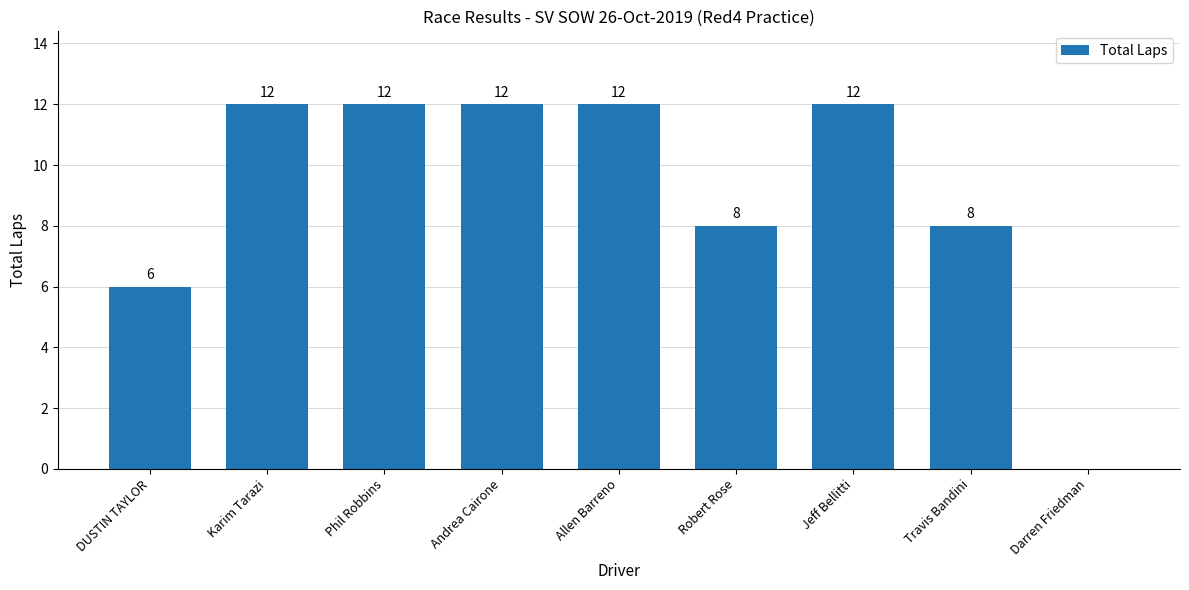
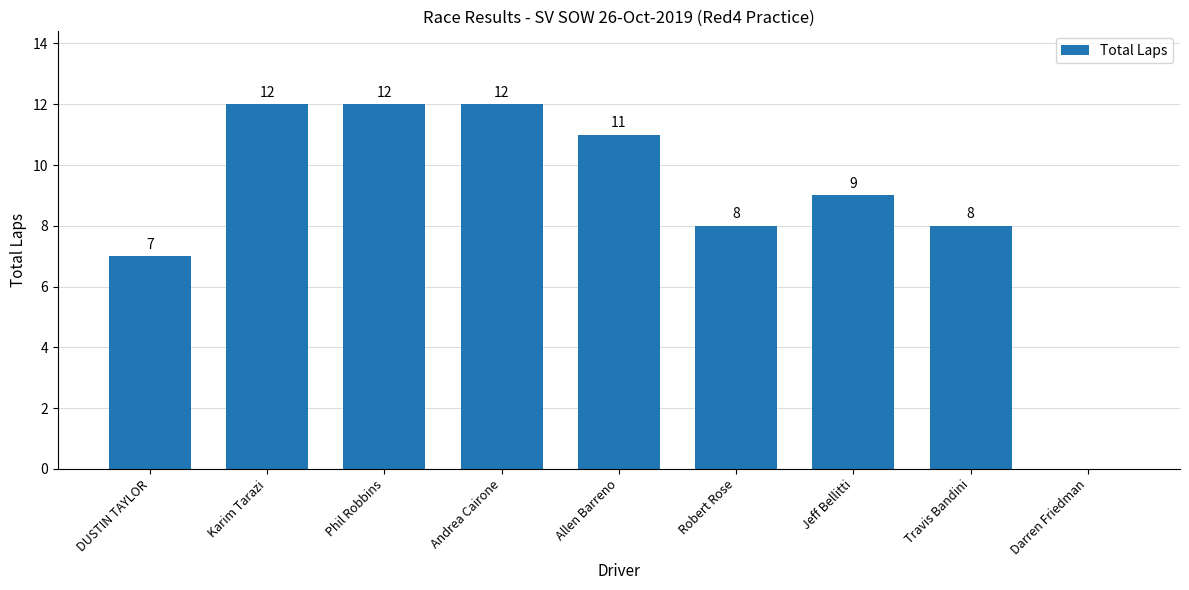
  {
-   "DUSTIN TAYLOR": 6,
+   "DUSTIN TAYLOR": 7,
    "Karim Tarazi": 12,
    "Phil Robbins": 12,
    "Andrea Cairone": 12,
-   "Allen Barreno": 12,
+   "Allen Barreno": 11,
    "Robert Rose": 8,
-   "Jeff Bellitti": 12,
+   "Jeff Bellitti": 9,
    "Travis Bandini": 8
  }
